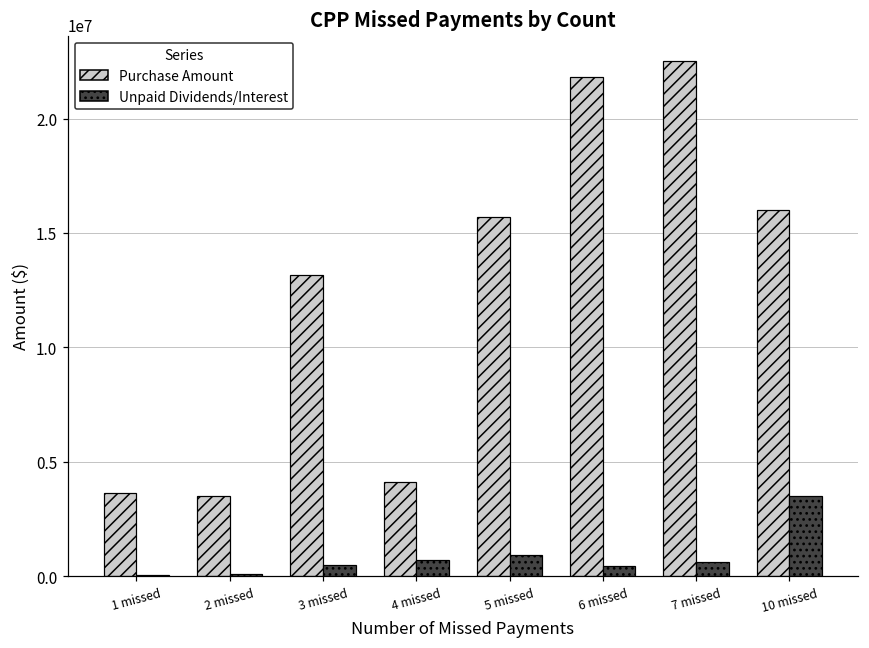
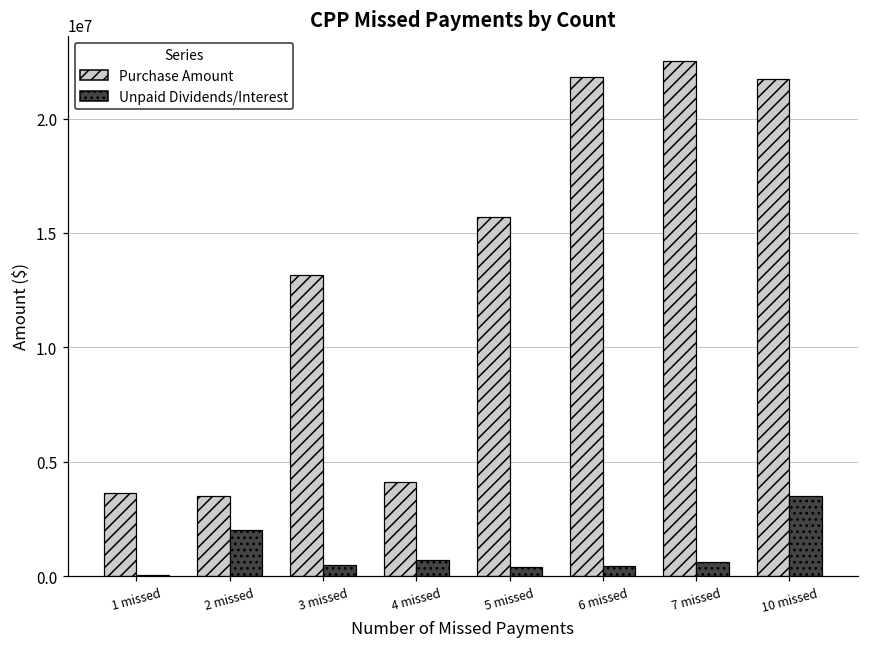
  {
    "Purchase Amount": {
      "1 missed": 3700000,
      "2 missed": 3500000,
      "3 missed": 13200000,
      "4 missed": 4100000,
      "5 missed": 15700000,
      "6 missed": 21800000,
      "7 missed": 22500000,
-     "10 missed": 16000000
+     "10 missed": 21800000
    },
    "Unpaid Dividends/Interest": {
-     "2 missed": 100000,
+     "2 missed": 2000000,
      "3 missed": 500000,
      "4 missed": 700000,
-     "5 missed": 900000,
+     "5 missed": 400000,
      "6 missed": 400000,
      "7 missed": 600000,
      "10 missed": 3500000
    }
  }
